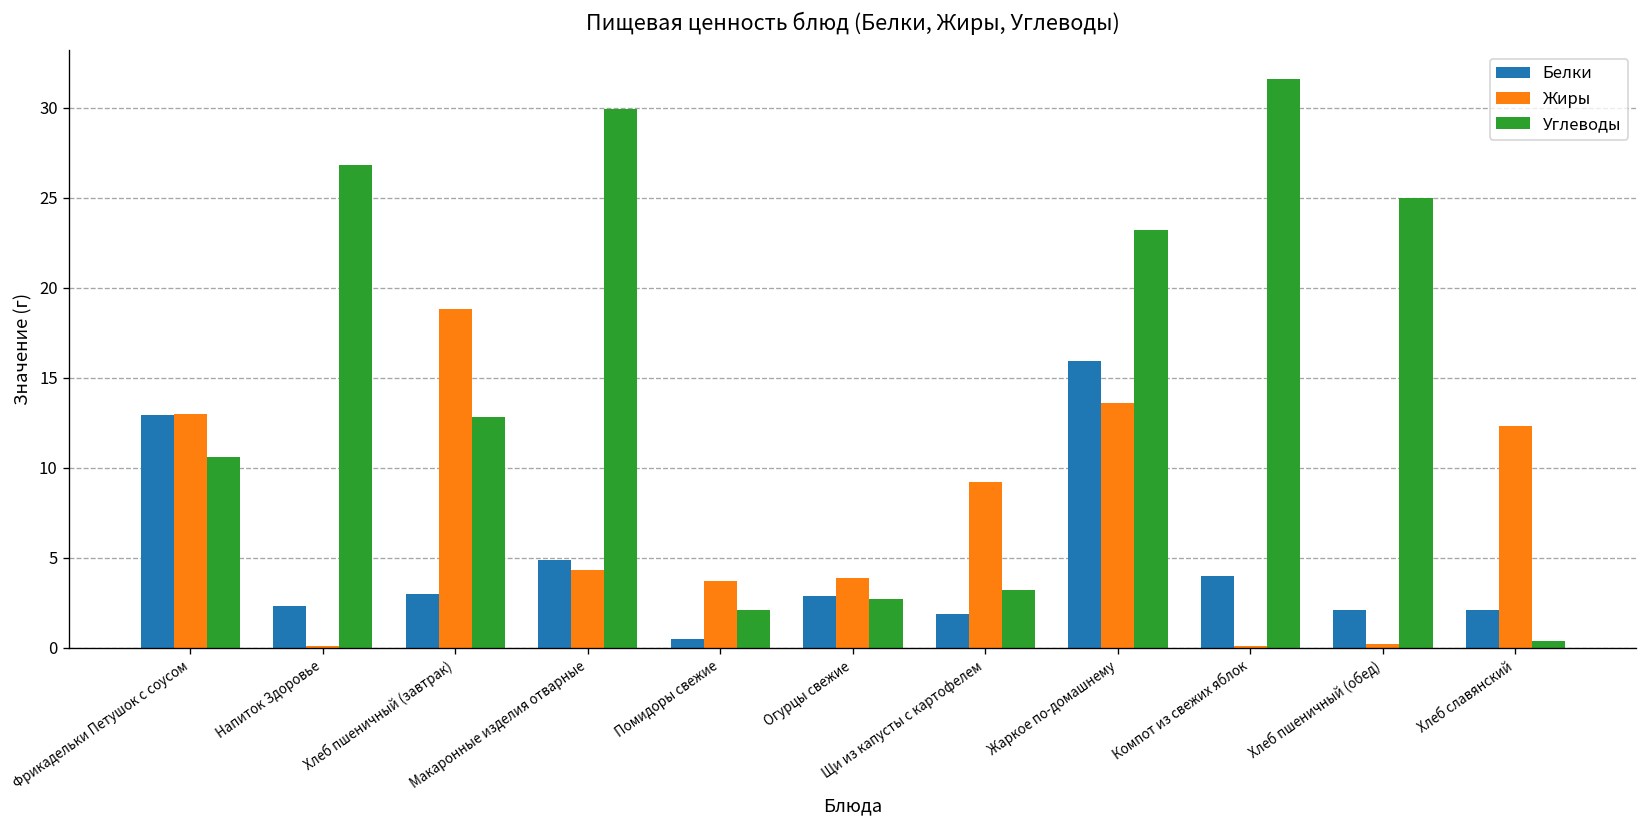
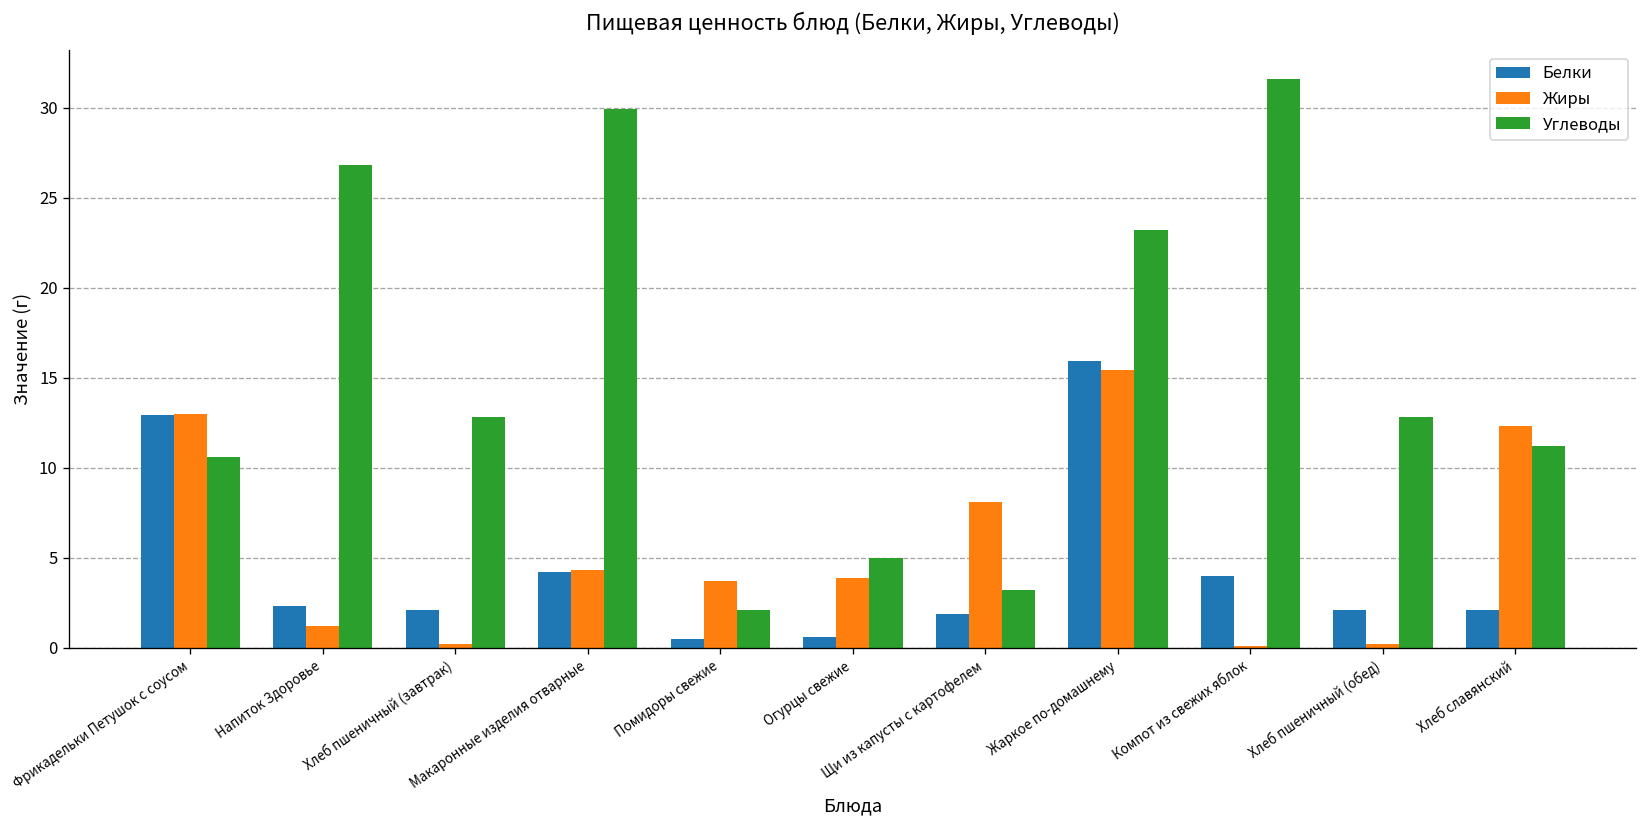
  {
    "Белки": {
      "Фрикадельки Петушок с соусом": 12.9,
      "Напиток Здоровье": 2.3,
-     "Хлеб пшеничный (завтрак)": 3.0,
-     "Макаронные изделия отварные": 4.9,
+     "Хлеб пшеничный (завтрак)": 2.1,
+     "Макаронные изделия отварные": 4.2,
      "Помидоры свежие": 0.5,
-     "Огурцы свежие": 2.9,
+     "Огурцы свежие": 0.6,
      "Щи из капусты с картофелем": 1.9,
      "Жаркое по-домашнему": 15.9,
      "Компот из свежих яблок": 4.0,
      "Хлеб пшеничный (обед)": 2.1,
      "Хлеб славянский": 2.1
    },
    "Жиры": {
      "Фрикадельки Петушок с соусом": 13.0,
-     "Напиток Здоровье": 0.1,
-     "Хлеб пшеничный (завтрак)": 18.8,
+     "Напиток Здоровье": 1.2,
+     "Хлеб пшеничный (завтрак)": 0.2,
      "Макаронные изделия отварные": 4.3,
      "Помидоры свежие": 3.7,
      "Огурцы свежие": 3.9,
-     "Щи из капусты с картофелем": 9.2,
-     "Жаркое по-домашнему": 13.6,
+     "Щи из капусты с картофелем": 8.1,
+     "Жаркое по-домашнему": 15.4,
      "Хлеб пшеничный (обед)": 0.2,
      "Хлеб славянский": 12.3
    },
    "Углеводы": {
      "Фрикадельки Петушок с соусом": 10.6,
      "Напиток Здоровье": 26.8,
      "Хлеб пшеничный (завтрак)": 12.8,
      "Макаронные изделия отварные": 29.9,
      "Помидоры свежие": 2.1,
-     "Огурцы свежие": 2.7,
+     "Огурцы свежие": 5.0,
      "Щи из капусты с картофелем": 3.2,
      "Жаркое по-домашнему": 23.2,
      "Компот из свежих яблок": 31.6,
-     "Хлеб пшеничный (обед)": 25.0,
-     "Хлеб славянский": 0.4
+     "Хлеб пшеничный (обед)": 12.8,
+     "Хлеб славянский": 11.2
    }
  }
